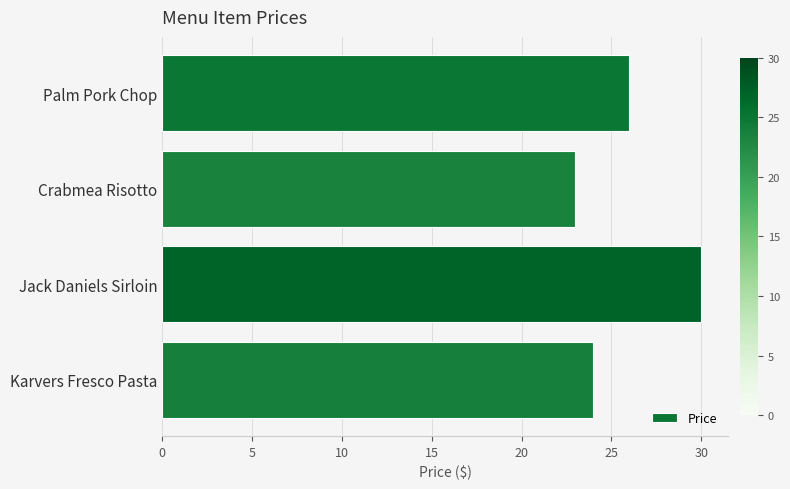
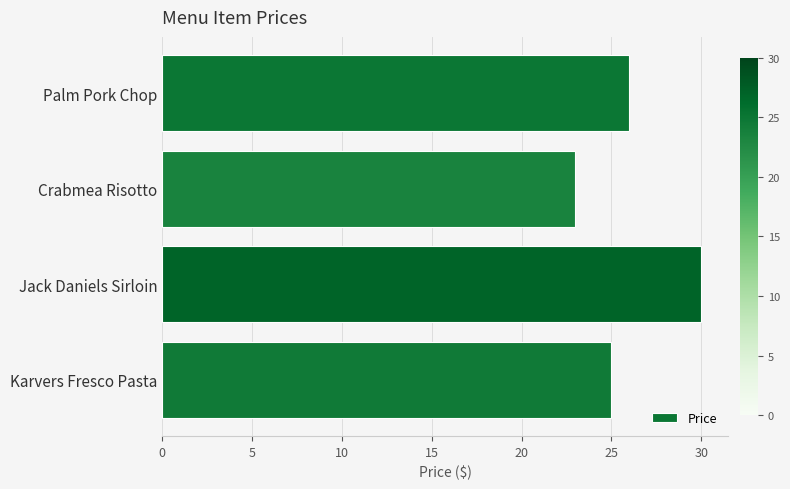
  {
    "Palm Pork Chop": 26,
    "Crabmea Risotto": 23,
    "Jack Daniels Sirloin": 30,
-   "Karvers Fresco Pasta": 24
+   "Karvers Fresco Pasta": 25
  }
